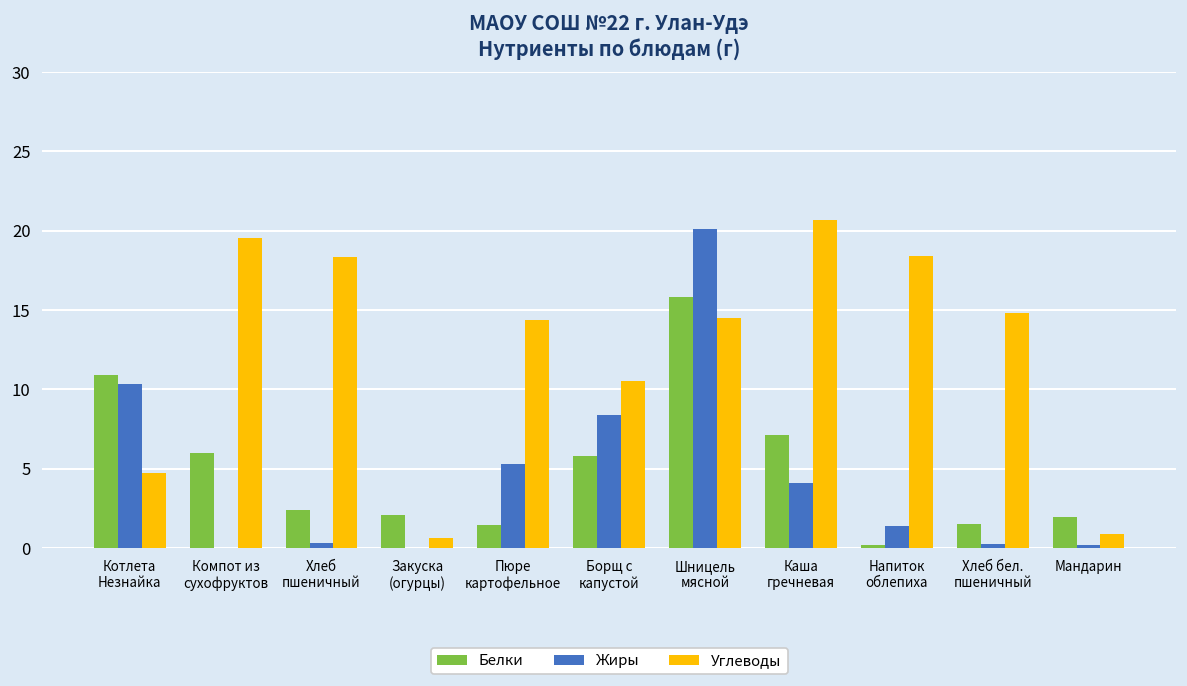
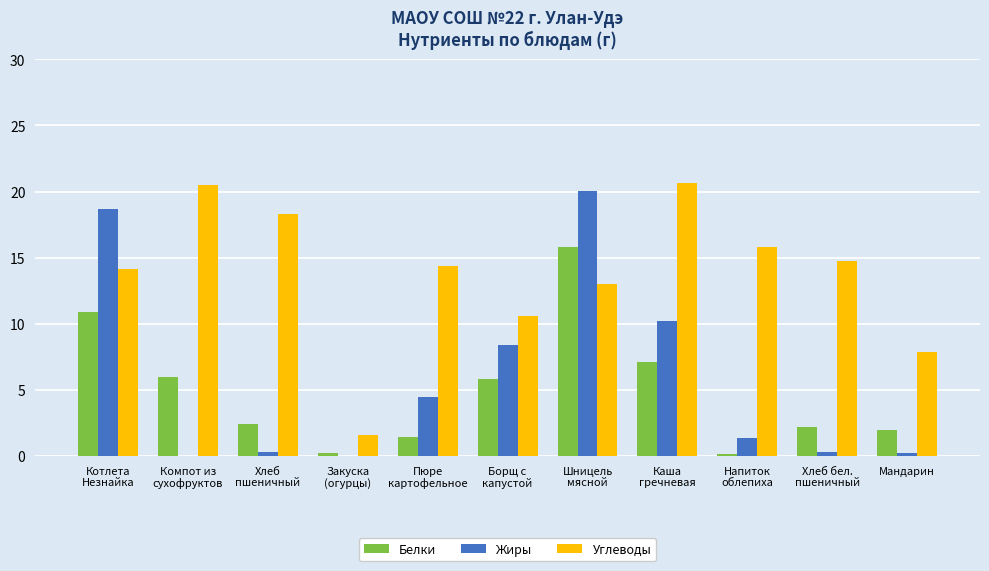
  {
    "Белки": {
      "Котлета Незнайка": 10.9,
      "Компот из сухофруктов": 6.0,
      "Хлеб пшеничный": 2.4,
-     "Закуска (огурцы)": 2.1,
+     "Закуска (огурцы)": 0.2,
      "Пюре картофельное": 1.5,
      "Борщ с капустой": 5.8,
      "Шницель мясной": 15.8,
      "Каша гречневая": 7.1,
-     "Хлеб бел. пшеничный": 1.5,
+     "Хлеб бел. пшеничный": 2.2,
      "Мандарин": 2.0
    },
    "Жиры": {
-     "Котлета Незнайка": 10.4,
+     "Котлета Незнайка": 18.7,
      "Компот из сухофруктов": 0.0,
      "Хлеб пшеничный": 0.3,
-     "Пюре картофельное": 5.3,
+     "Пюре картофельное": 4.5,
      "Борщ с капустой": 8.4,
      "Шницель мясной": 20.1,
-     "Каша гречневая": 4.1,
+     "Каша гречневая": 10.2,
      "Напиток облепиха": 1.4,
      "Хлеб бел. пшеничный": 0.3,
      "Мандарин": 0.2
    },
    "Углеводы": {
-     "Котлета Незнайка": 4.7,
-     "Компот из сухофруктов": 19.6,
+     "Котлета Незнайка": 14.2,
+     "Компот из сухофруктов": 20.5,
      "Хлеб пшеничный": 18.3,
-     "Закуска (огурцы)": 0.6,
+     "Закуска (огурцы)": 1.6,
      "Пюре картофельное": 14.4,
      "Борщ с капустой": 10.6,
-     "Шницель мясной": 14.5,
+     "Шницель мясной": 13.0,
      "Каша гречневая": 20.7,
-     "Напиток облепиха": 18.4,
+     "Напиток облепиха": 15.8,
      "Хлеб бел. пшеничный": 14.8,
-     "Мандарин": 0.9
+     "Мандарин": 7.9
    }
  }
